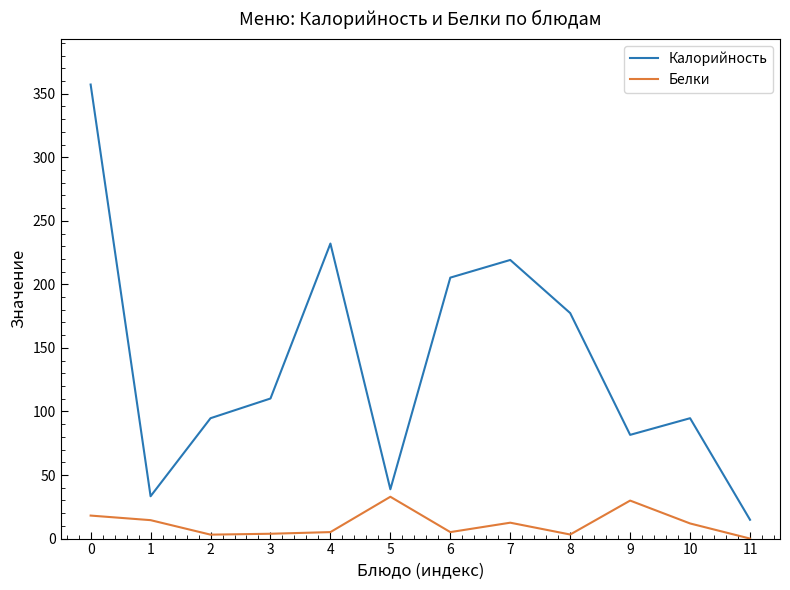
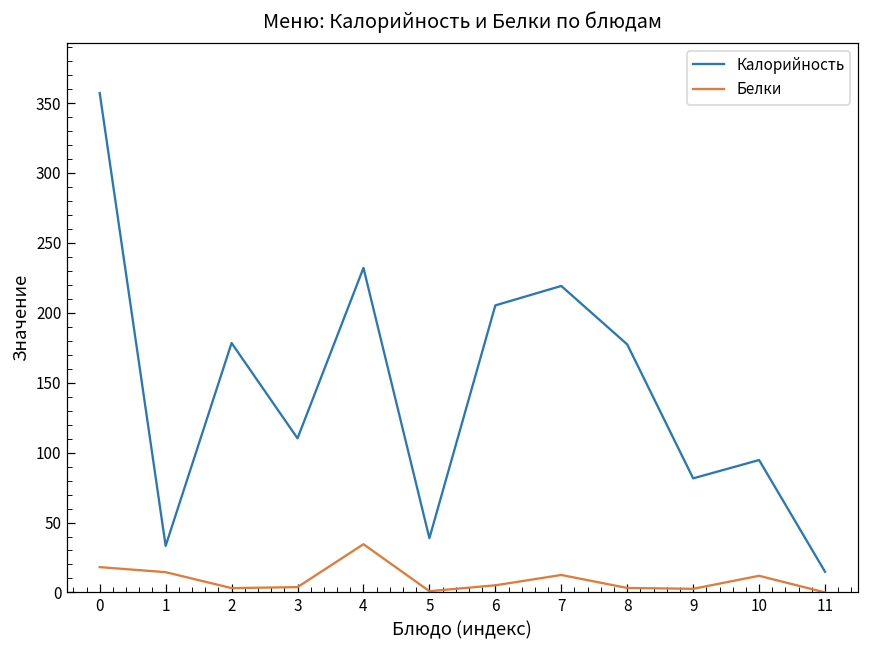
  {
    "Калорийность": {
      "0": 357,
      "1": 33,
-     "2": 95,
+     "2": 178,
      "3": 110,
      "4": 232,
      "5": 39,
      "6": 205,
      "7": 219,
      "8": 177,
      "9": 82,
      "10": 95,
      "11": 15
    },
    "Белки": {
      "0": 18,
      "1": 15,
      "2": 3,
      "3": 4,
-     "4": 5,
-     "5": 33,
+     "4": 35,
+     "5": 1,
      "6": 5,
      "7": 13,
      "8": 3,
-     "9": 30,
+     "9": 3,
      "10": 12,
      "11": 0
    }
  }
